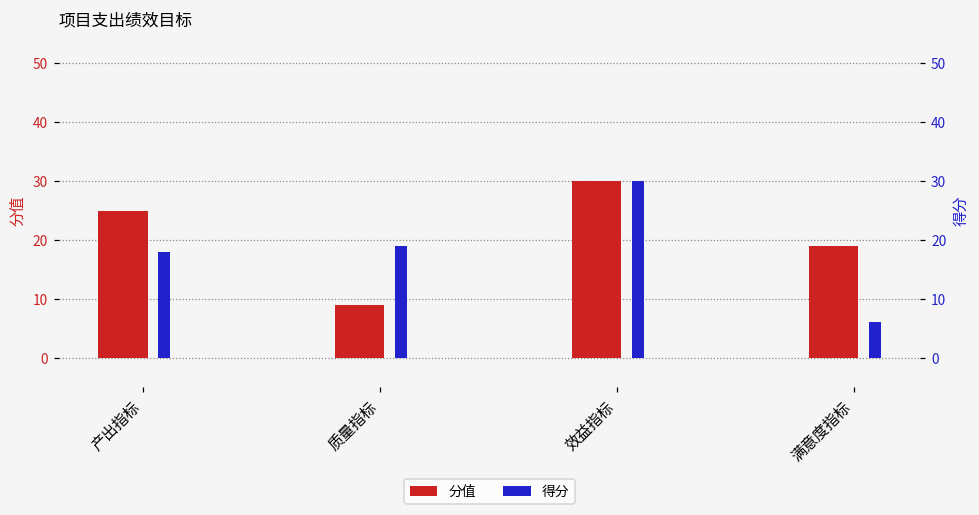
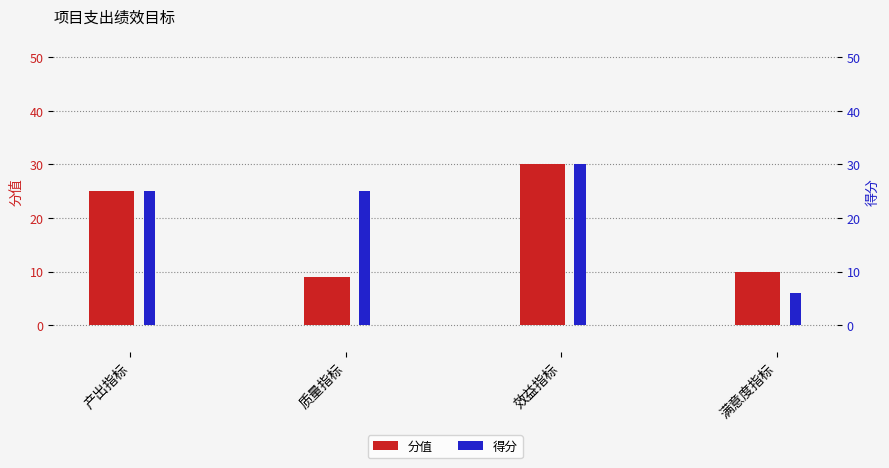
  {
    "分值": {
      "产出指标": 25,
      "质量指标": 9,
      "效益指标": 30,
-     "满意度指标": 19
+     "满意度指标": 10
    },
    "得分": {
-     "产出指标": 18,
-     "质量指标": 19,
+     "产出指标": 25,
+     "质量指标": 25,
      "效益指标": 30,
      "满意度指标": 6
    }
  }
